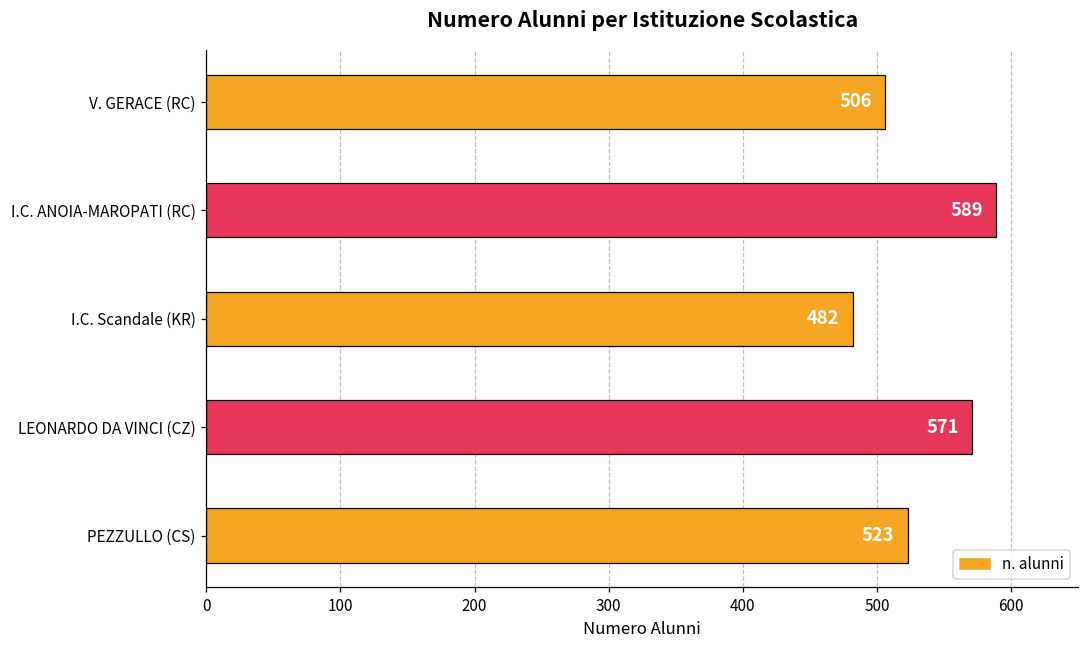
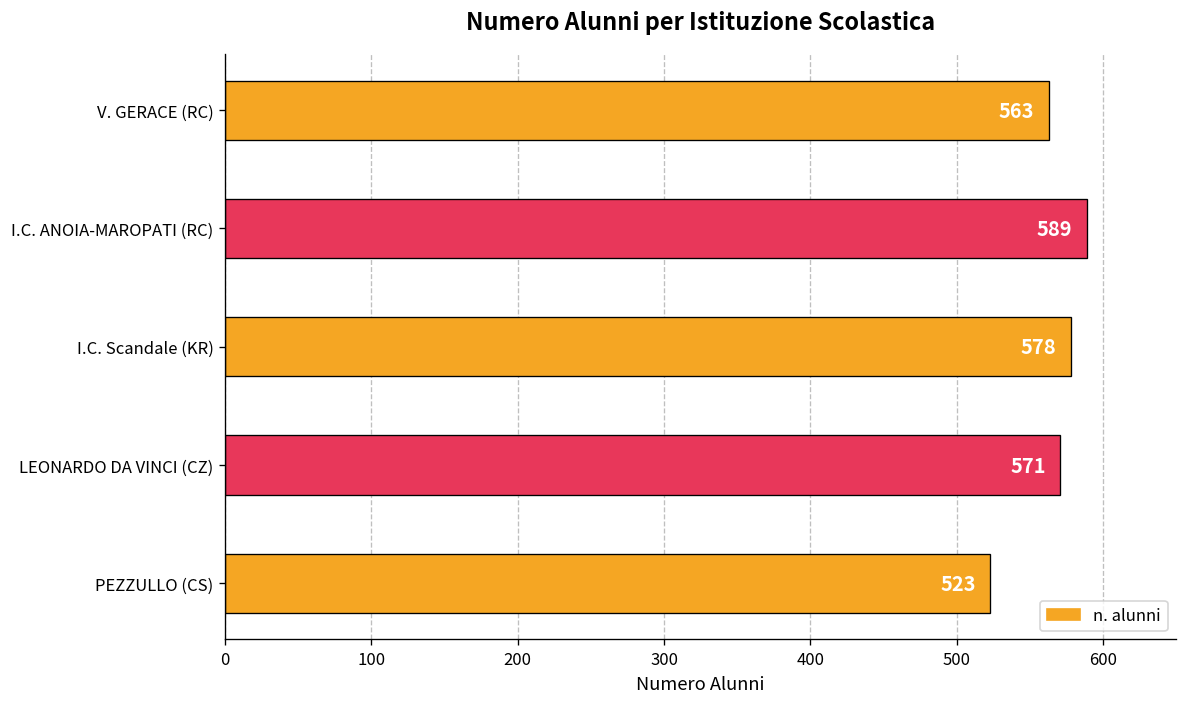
  {
-   "V. GERACE (RC)": 506,
+   "V. GERACE (RC)": 563,
    "I.C. ANOIA-MAROPATI (RC)": 589,
-   "I.C. Scandale (KR)": 482,
+   "I.C. Scandale (KR)": 578,
    "LEONARDO DA VINCI (CZ)": 571,
    "PEZZULLO (CS)": 523
  }
